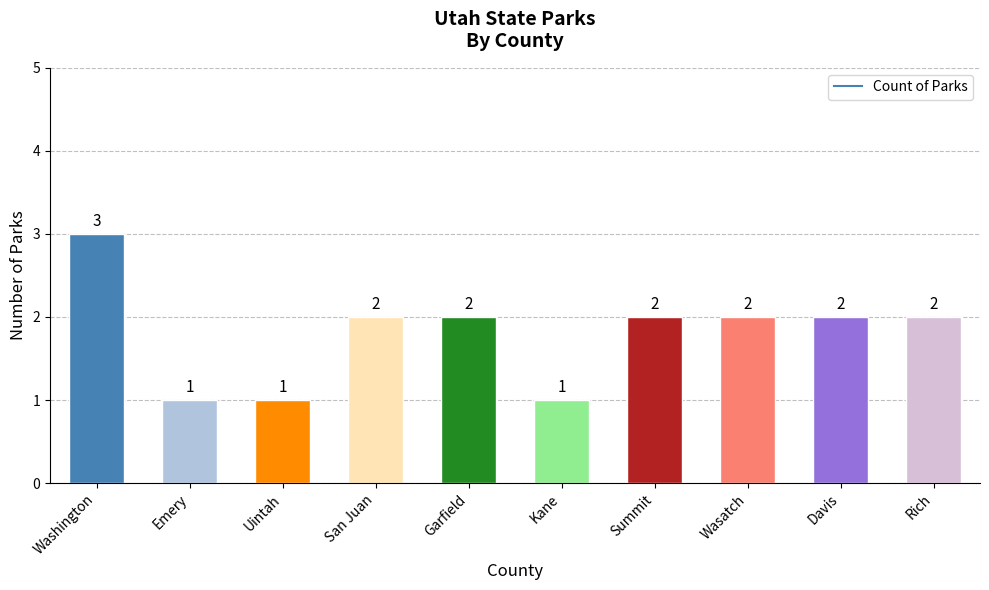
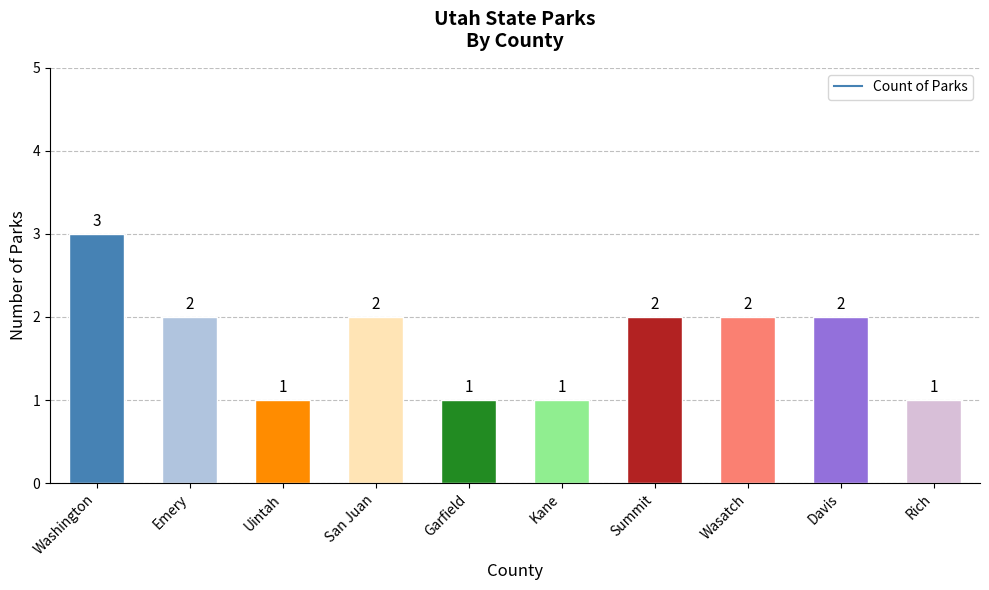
  {
    "Washington": 3,
-   "Emery": 1,
+   "Emery": 2,
    "Uintah": 1,
    "San Juan": 2,
-   "Garfield": 2,
+   "Garfield": 1,
    "Kane": 1,
    "Summit": 2,
    "Wasatch": 2,
    "Davis": 2,
-   "Rich": 2
+   "Rich": 1
  }
